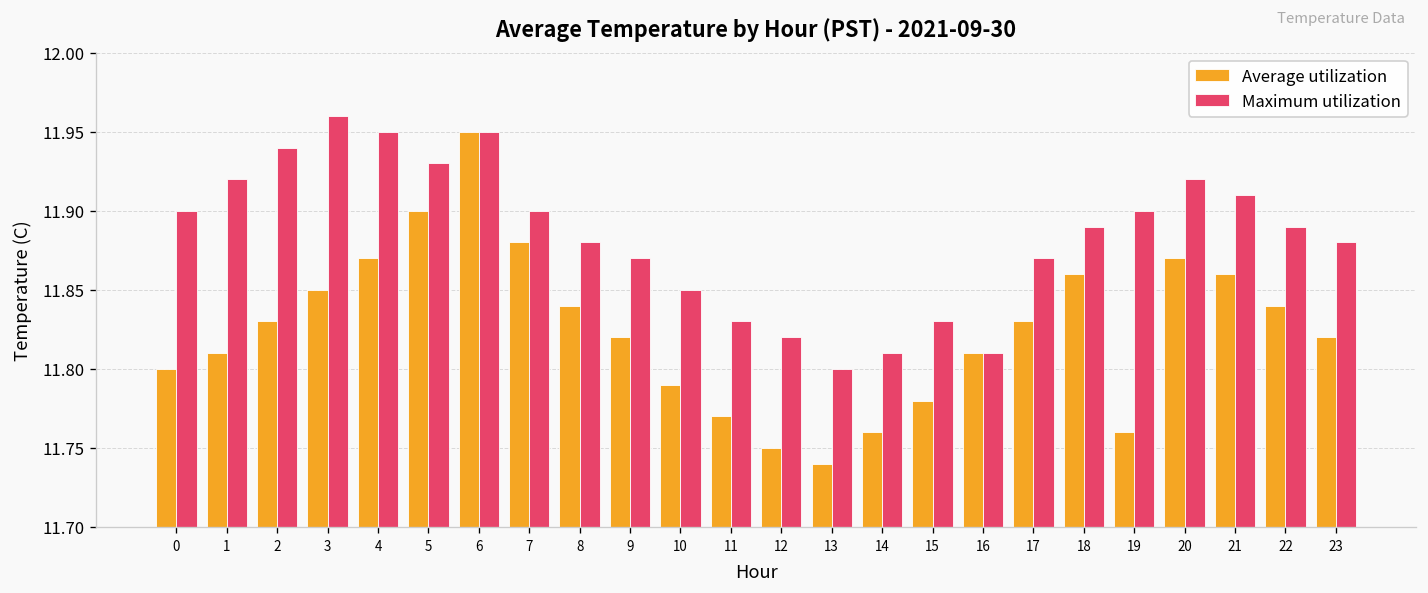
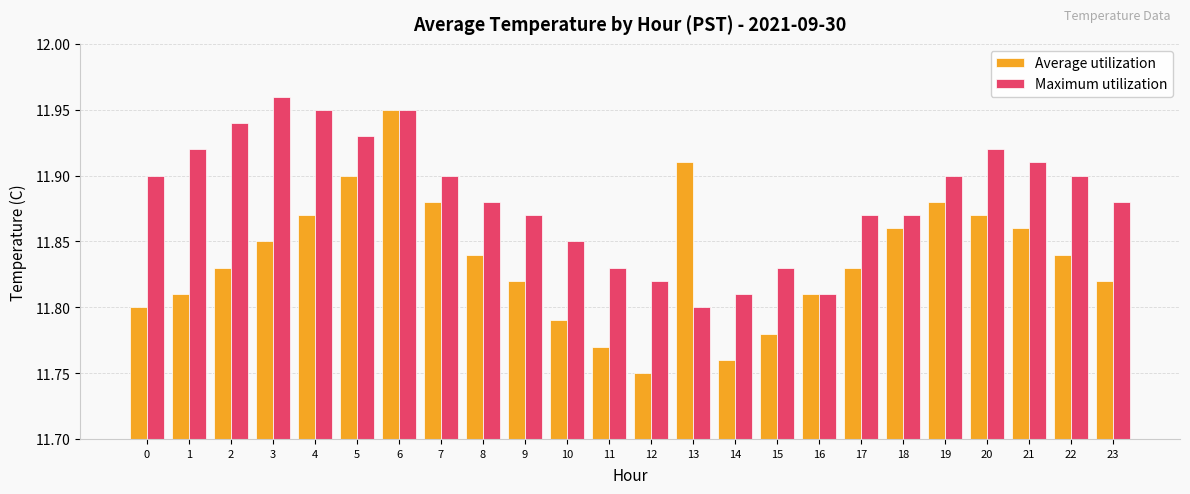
  {
    "Average utilization": {
      "0": 11.80,
      "1": 11.81,
      "2": 11.83,
      "3": 11.85,
      "4": 11.87,
      "5": 11.90,
      "6": 11.95,
      "7": 11.88,
      "8": 11.84,
      "9": 11.82,
      "10": 11.79,
      "11": 11.77,
      "12": 11.75,
-     "13": 11.74,
+     "13": 11.91,
      "14": 11.76,
      "15": 11.78,
      "16": 11.81,
      "17": 11.83,
      "18": 11.86,
-     "19": 11.76,
+     "19": 11.88,
      "20": 11.87,
      "21": 11.86,
      "22": 11.84,
      "23": 11.82
    },
    "Maximum utilization": {
      "0": 11.90,
      "1": 11.92,
      "2": 11.94,
      "3": 11.96,
      "4": 11.95,
      "5": 11.93,
      "6": 11.95,
      "7": 11.90,
      "8": 11.88,
      "9": 11.87,
      "10": 11.85,
      "11": 11.83,
      "12": 11.82,
      "13": 11.80,
      "14": 11.81,
      "15": 11.83,
      "16": 11.81,
      "17": 11.87,
-     "18": 11.89,
+     "18": 11.87,
      "19": 11.90,
      "20": 11.92,
      "21": 11.91,
-     "22": 11.89,
+     "22": 11.90,
      "23": 11.88
    }
  }
